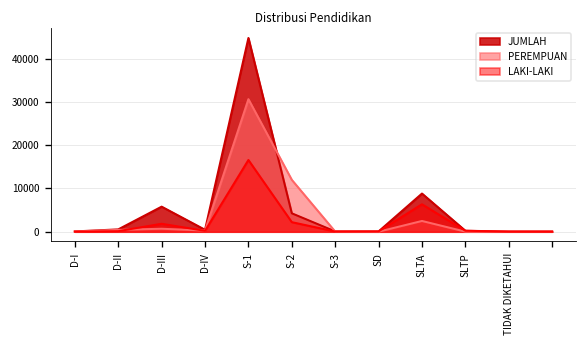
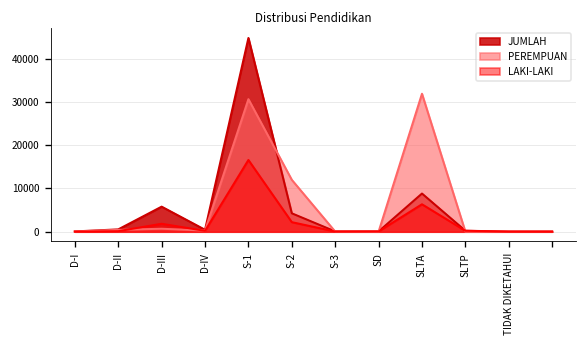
  {
    "PEREMPUAN": {
      "D-III": 1000,
      "S-1": 31000,
      "S-2": 12000,
-     "SLTA": 2000
+     "SLTA": 32000
    }
  }
